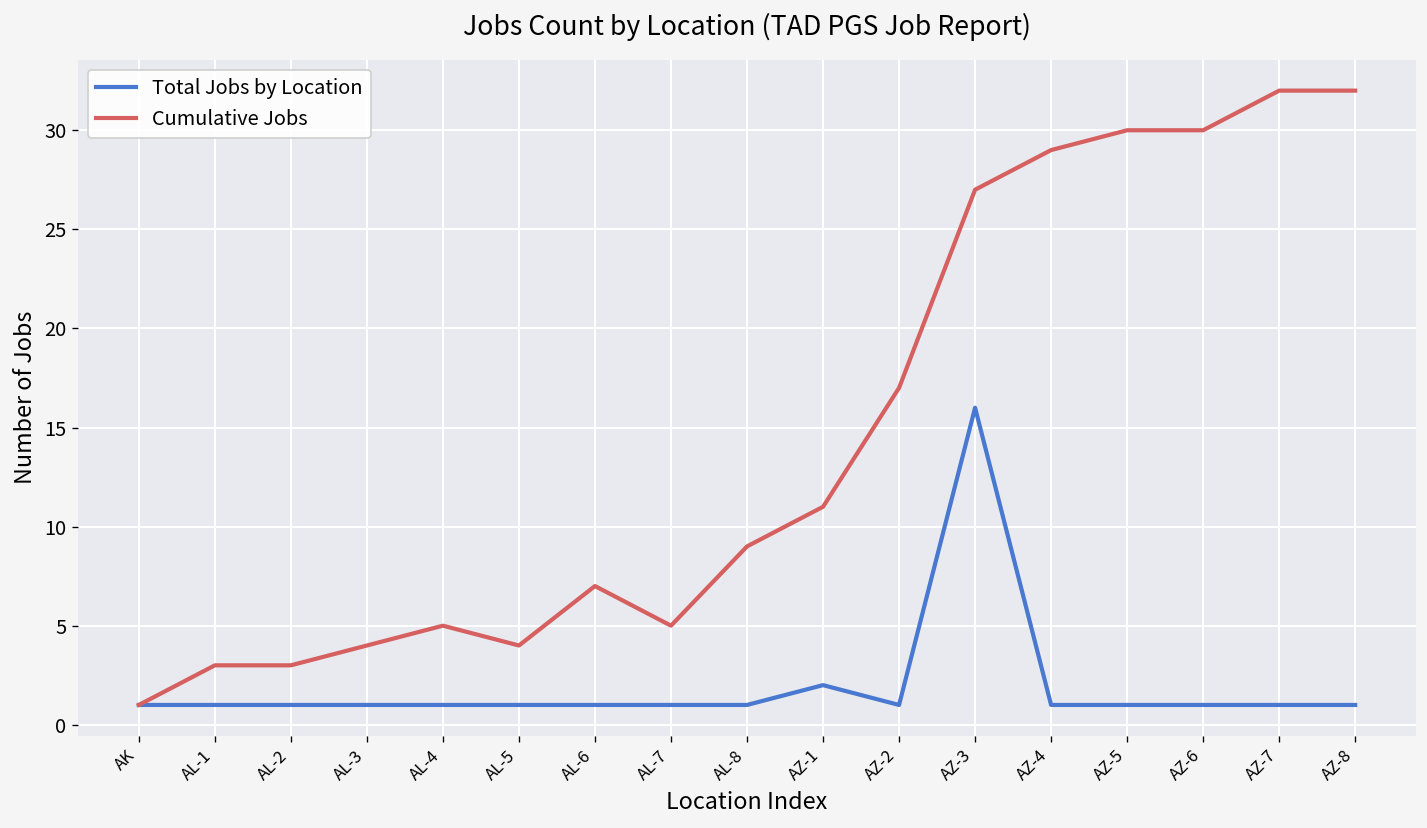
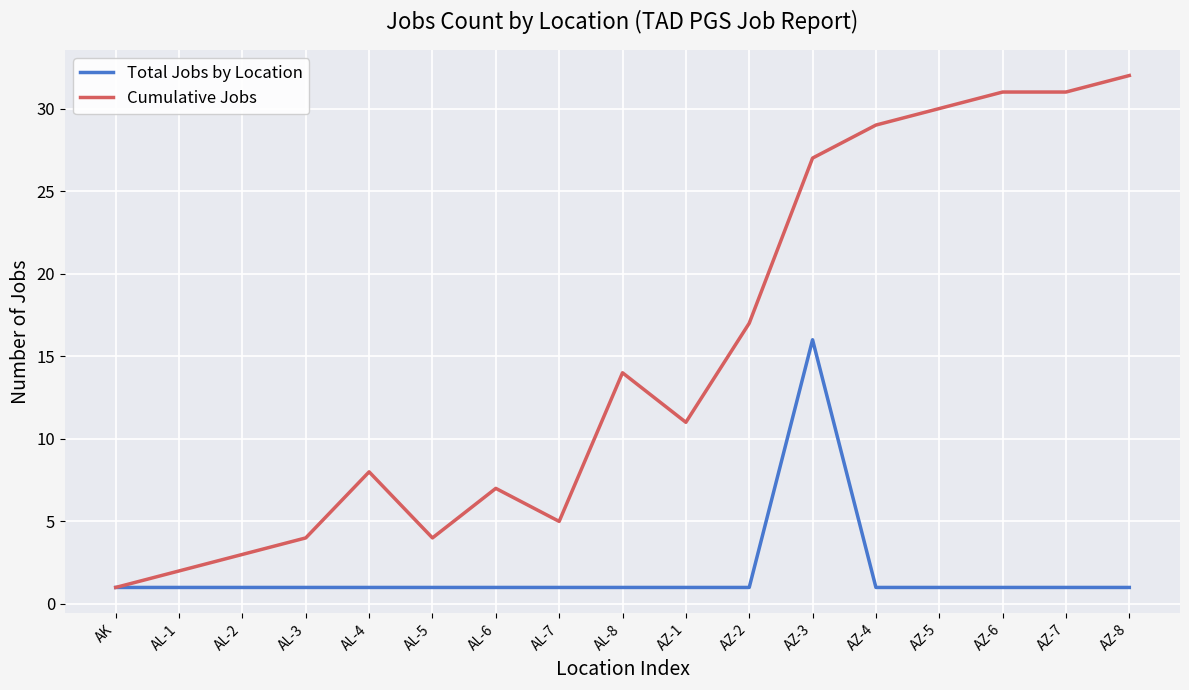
  {
    "Total Jobs by Location": {
      "AL-1": 1,
      "AL-2": 1,
      "AL-3": 1,
      "AL-4": 1,
      "AL-5": 1,
      "AL-6": 1,
      "AL-7": 1,
      "AL-8": 1,
-     "AZ-1": 2,
+     "AZ-1": 1,
      "AZ-2": 1,
      "AZ-3": 16,
      "AZ-4": 1,
      "AZ-5": 1,
      "AZ-6": 1,
      "AZ-7": 1,
      "AZ-8": 1
    },
    "Cumulative Jobs": {
-     "AL-1": 3,
+     "AL-1": 2,
      "AL-2": 3,
      "AL-3": 4,
-     "AL-4": 5,
+     "AL-4": 8,
      "AL-5": 4,
      "AL-6": 7,
      "AL-7": 5,
-     "AL-8": 9,
+     "AL-8": 14,
      "AZ-1": 11,
      "AZ-2": 17,
      "AZ-3": 27,
      "AZ-4": 29,
      "AZ-5": 30,
-     "AZ-6": 30,
-     "AZ-7": 32,
+     "AZ-6": 31,
+     "AZ-7": 31,
      "AZ-8": 32
    }
  }
